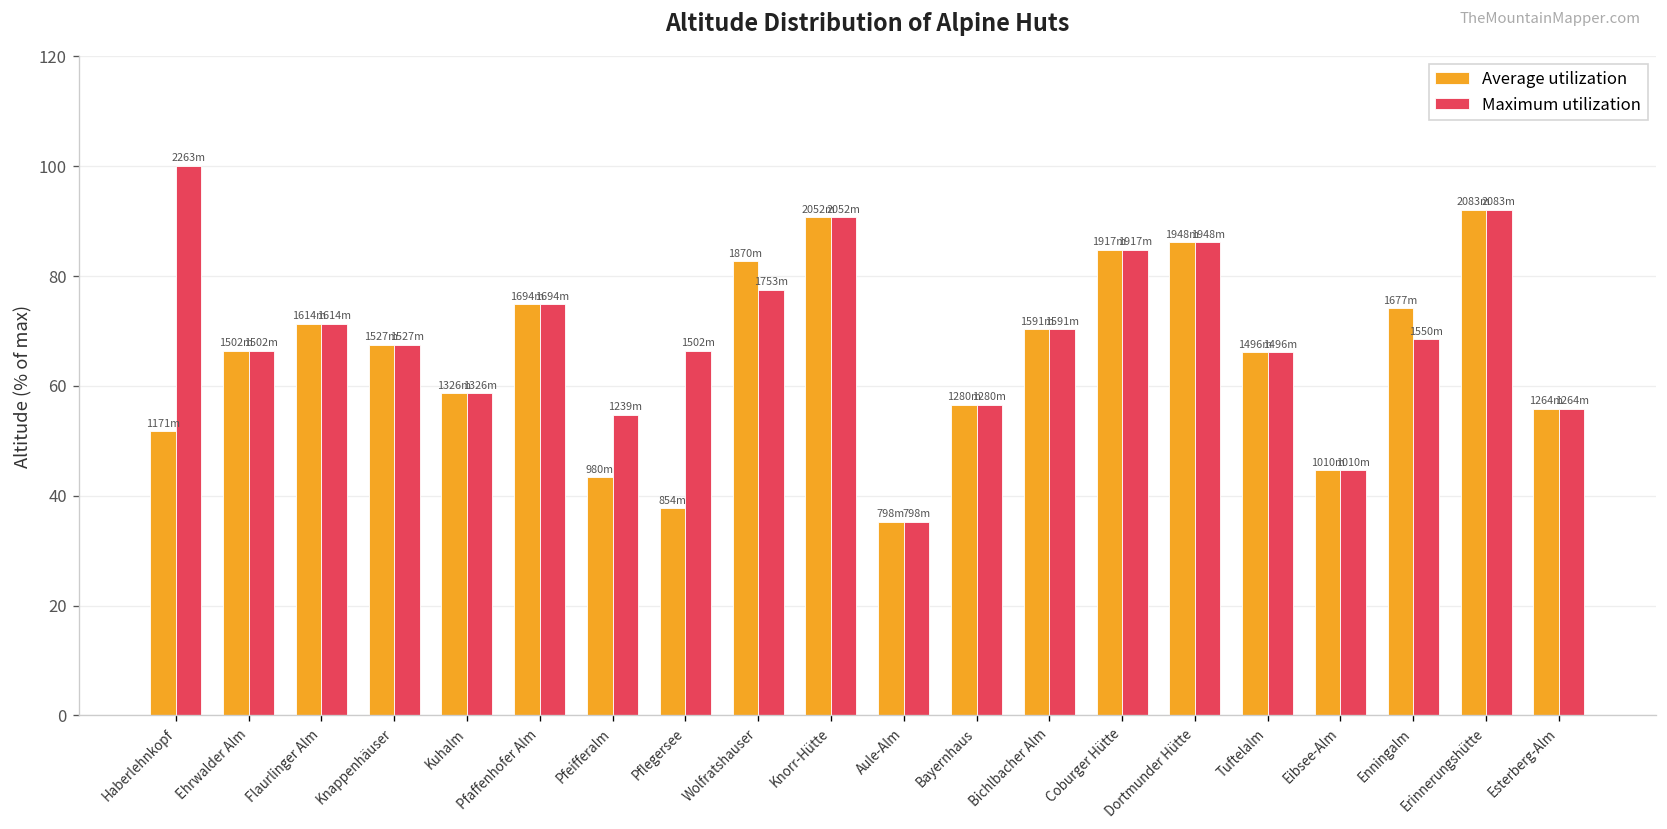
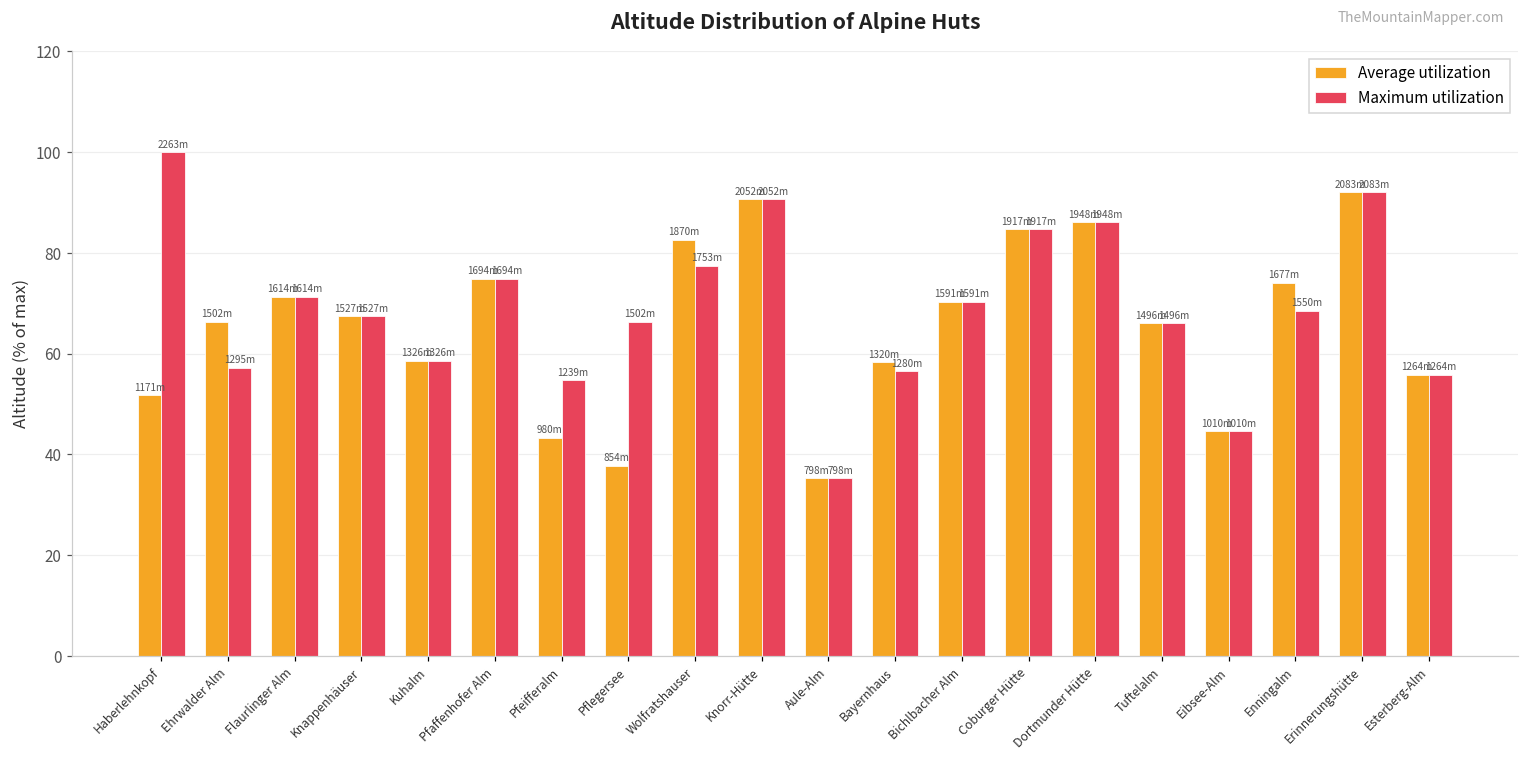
  {
    "Average utilization": {
-     "Bayernhaus": "1280m"
+     "Bayernhaus": "1320m"
    },
    "Maximum utilization": {
-     "Ehrwalder Alm": "1502m"
+     "Ehrwalder Alm": "1295m"
    }
  }
